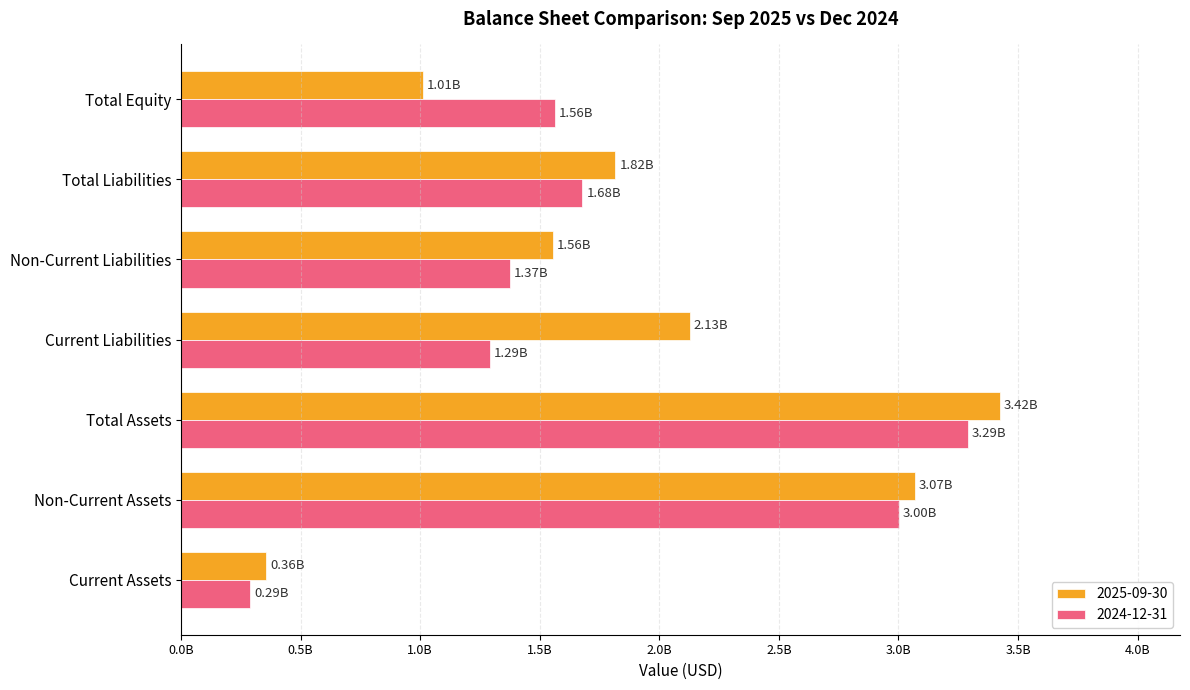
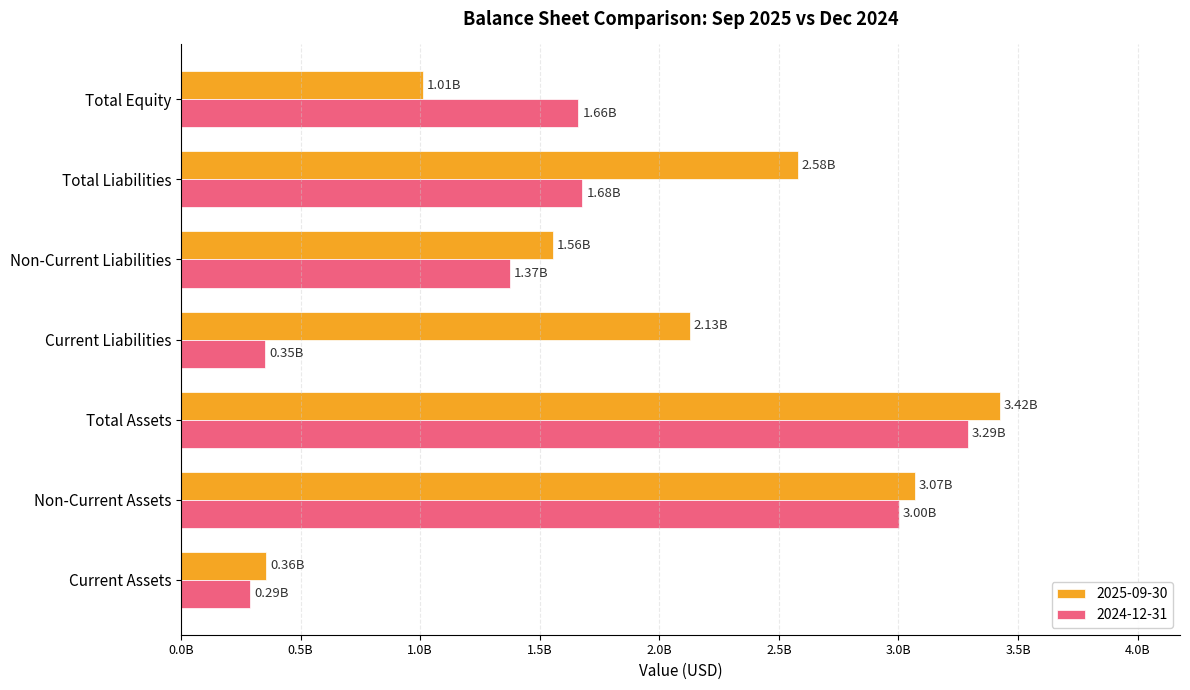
  {
    "2025-09-30": {
      "Total Equity": "1.01B",
-     "Total Liabilities": "1.82B",
+     "Total Liabilities": "2.58B",
      "Non-Current Liabilities": "1.56B",
      "Current Liabilities": "2.13B",
      "Total Assets": "3.42B",
      "Non-Current Assets": "3.07B",
      "Current Assets": "0.36B"
    },
    "2024-12-31": {
-     "Total Equity": "1.56B",
+     "Total Equity": "1.66B",
      "Total Liabilities": "1.68B",
      "Non-Current Liabilities": "1.37B",
-     "Current Liabilities": "1.29B",
+     "Current Liabilities": "0.35B",
      "Total Assets": "3.29B",
      "Non-Current Assets": "3.00B",
      "Current Assets": "0.29B"
    }
  }
